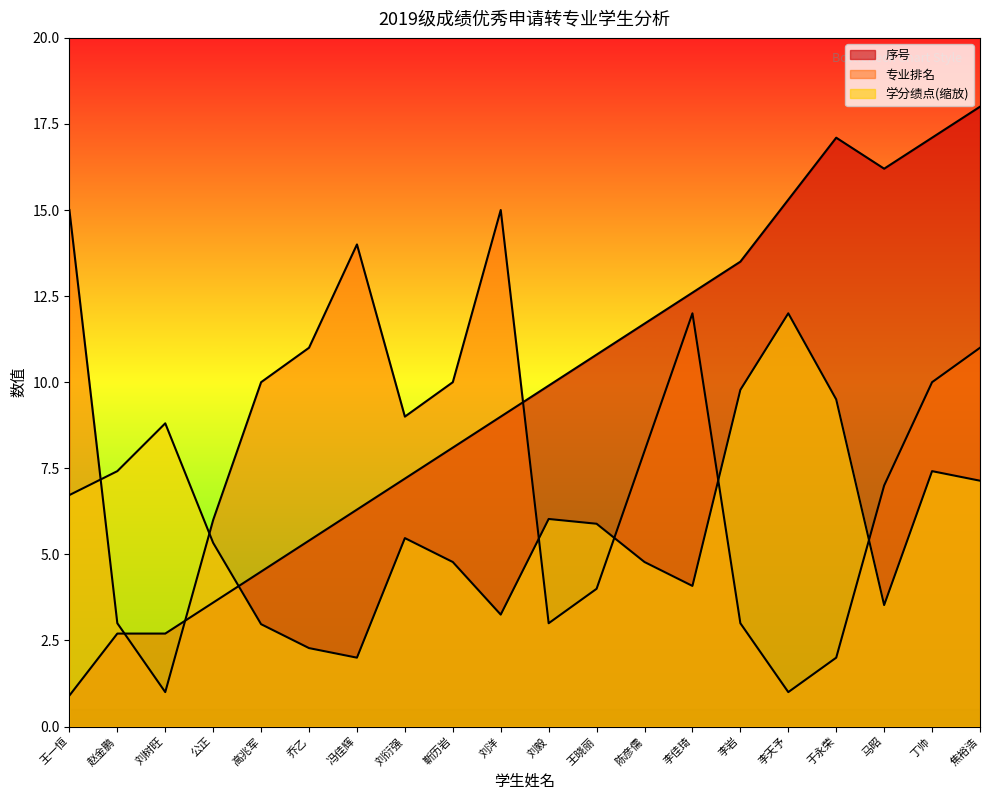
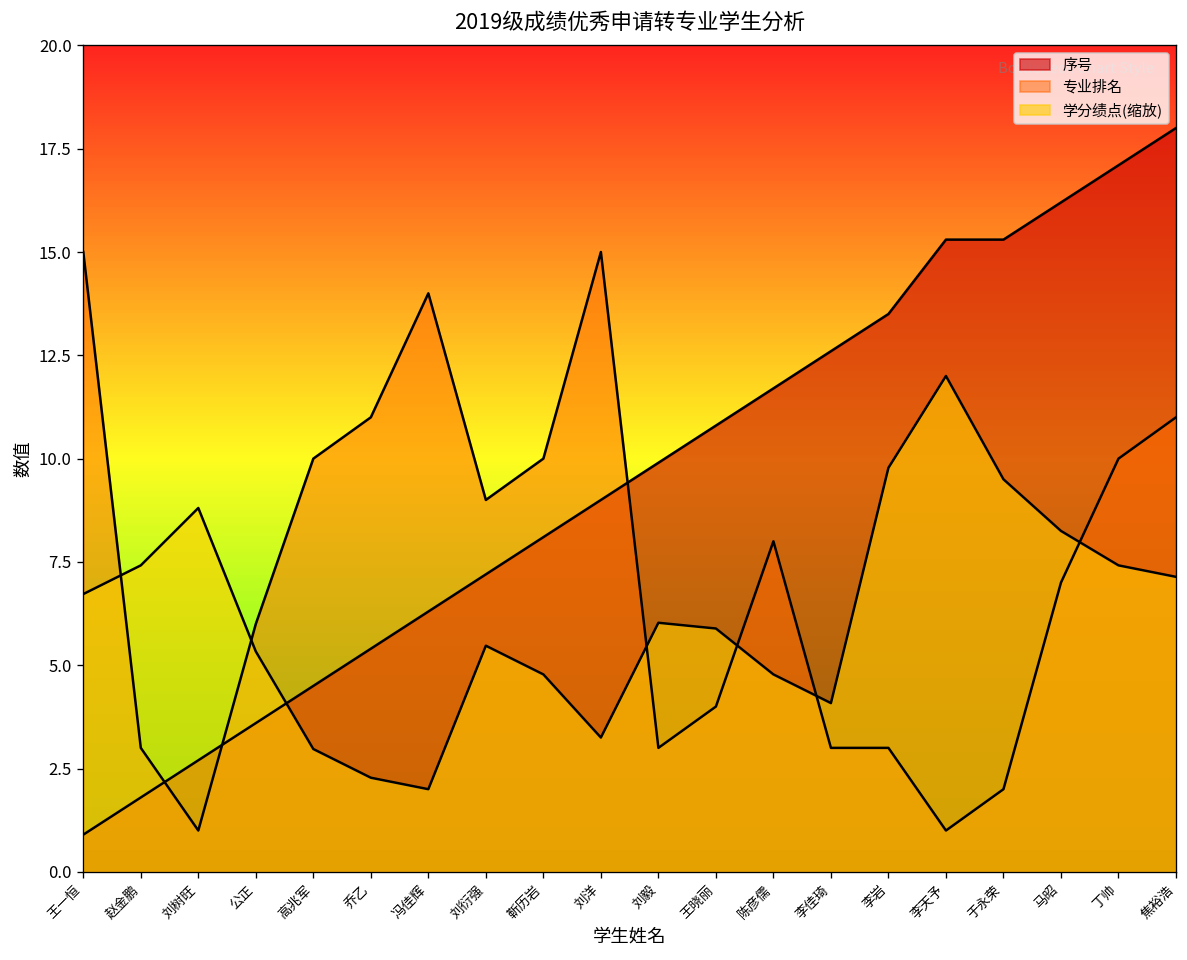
  {
    "序号": {
      "王一恒": 0.9,
-     "赵金鹏": 2.7,
+     "赵金鹏": 1.8,
      "刘树旺": 2.7,
      "公正": 3.6,
      "高兆军": 4.5,
      "乔乙": 5.4,
      "冯佳辉": 6.3,
      "刘衍强": 7.2,
      "靳历岩": 8.1,
      "刘洋": 9.0,
      "刘毅": 9.9,
      "王晓丽": 10.8,
      "陈彦儒": 11.7,
      "李佳琦": 12.6,
      "李岩": 13.5,
      "李天予": 15.3,
-     "于永荣": 17.1,
+     "于永荣": 15.3,
      "马昭": 16.2,
      "丁帅": 17.1,
      "焦裕浩": 18.0
    },
    "专业排名": {
      "王一恒": 15,
      "赵金鹏": 3,
      "刘树旺": 1,
      "公正": 6,
      "高兆军": 10,
      "乔乙": 11,
      "冯佳辉": 14,
      "刘衍强": 9,
      "靳历岩": 10,
      "刘洋": 15,
      "刘毅": 3,
      "王晓丽": 4,
      "陈彦儒": 8,
-     "李佳琦": 12,
+     "李佳琦": 3,
      "李岩": 3,
      "李天予": 1,
      "于永荣": 2,
      "马昭": 7,
      "丁帅": 10,
      "焦裕浩": 11
    },
    "学分绩点(缩放)": {
      "王一恒": 6.7,
      "赵金鹏": 7.4,
      "刘树旺": 8.8,
      "公正": 5.3,
      "高兆军": 3.0,
      "乔乙": 2.3,
      "冯佳辉": 2.0,
      "刘衍强": 5.5,
      "靳历岩": 4.8,
      "刘洋": 3.2,
      "刘毅": 6.0,
      "王晓丽": 5.9,
      "陈彦儒": 4.8,
      "李佳琦": 4.1,
      "李岩": 9.8,
      "李天予": 12.0,
      "于永荣": 9.5,
-     "马昭": 3.5,
+     "马昭": 8.3,
      "丁帅": 7.4,
      "焦裕浩": 7.1
    }
  }
